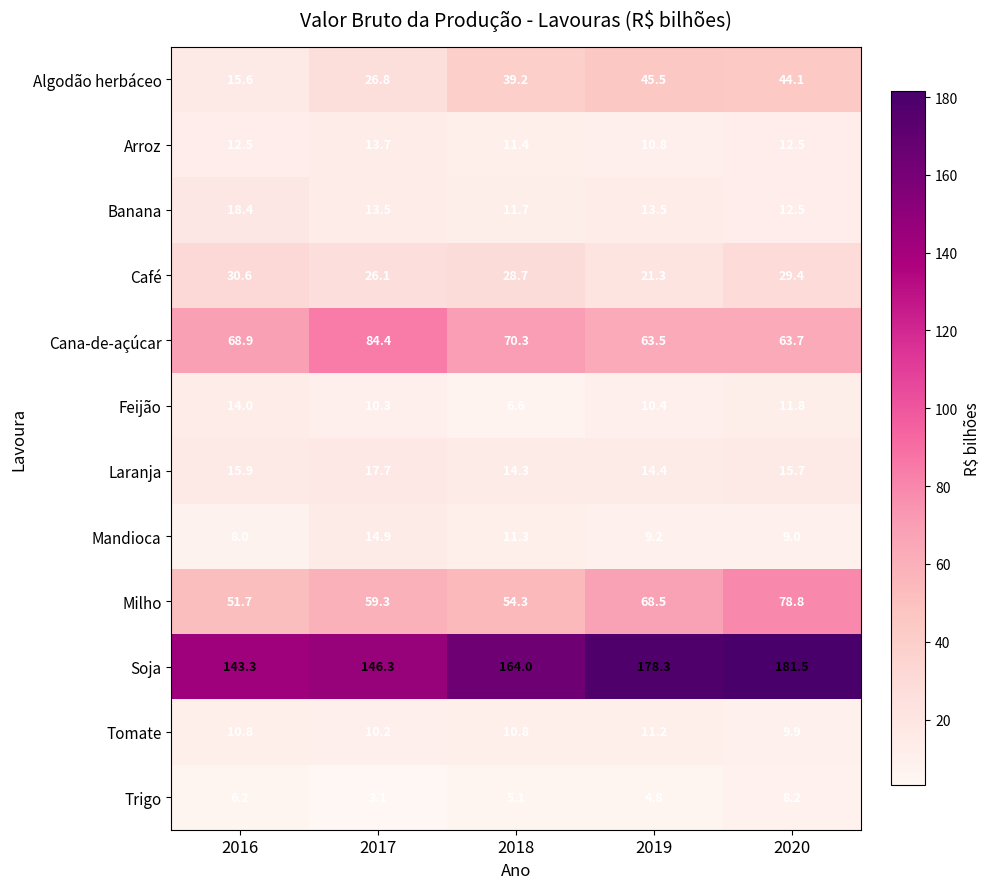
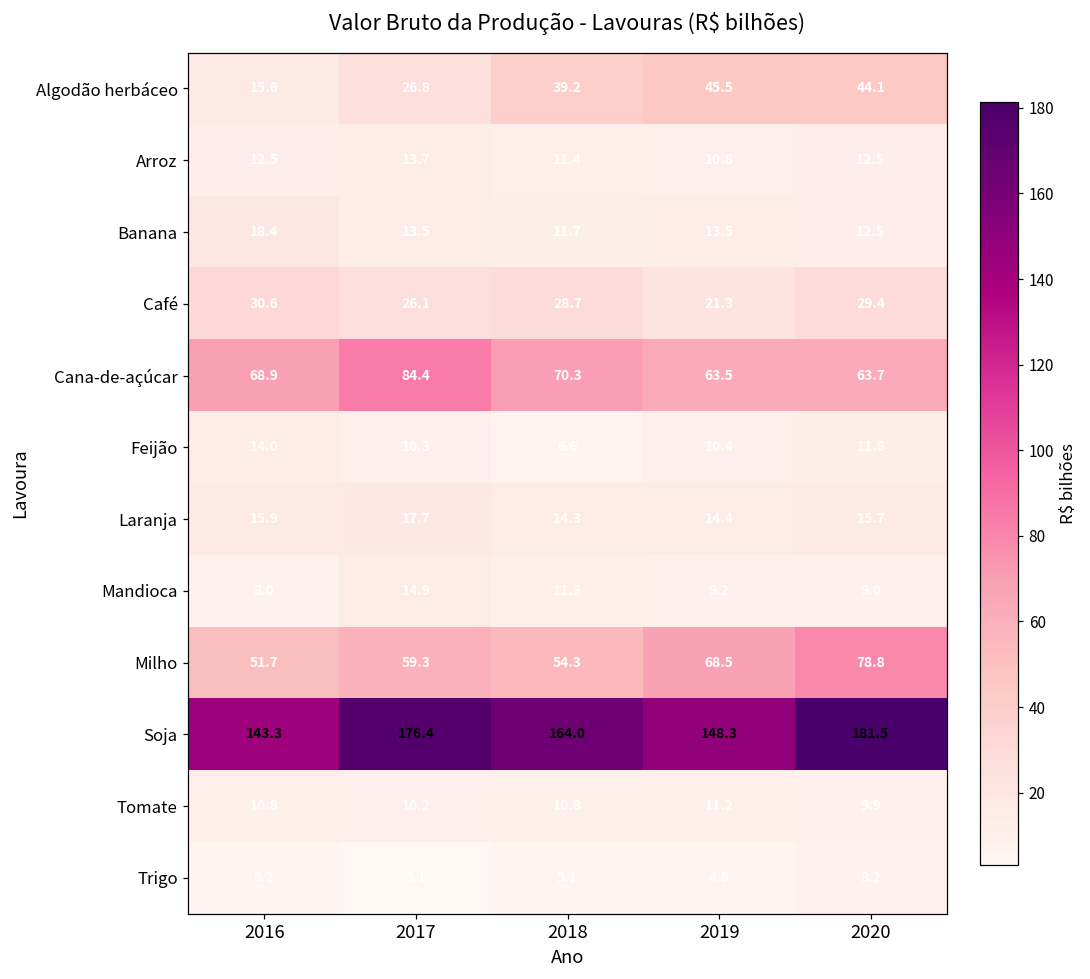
  {
    "Algodão herbáceo": {
      "2018": 39.2,
      "2019": 45.5,
      "2020": 44.1
    },
    "Cana-de-açúcar": {
      "2016": 68.9,
      "2017": 84.4,
      "2018": 70.3,
      "2019": 63.5,
      "2020": 63.7
    },
    "Milho": {
      "2016": 51.7,
      "2017": 59.3,
      "2018": 54.3,
      "2019": 68.5,
      "2020": 78.8
    },
    "Soja": {
      "2016": 143.3,
-     "2017": 146.3,
+     "2017": 176.4,
      "2018": 164.0,
-     "2019": 178.3,
+     "2019": 148.3,
      "2020": 181.5
    }
  }
